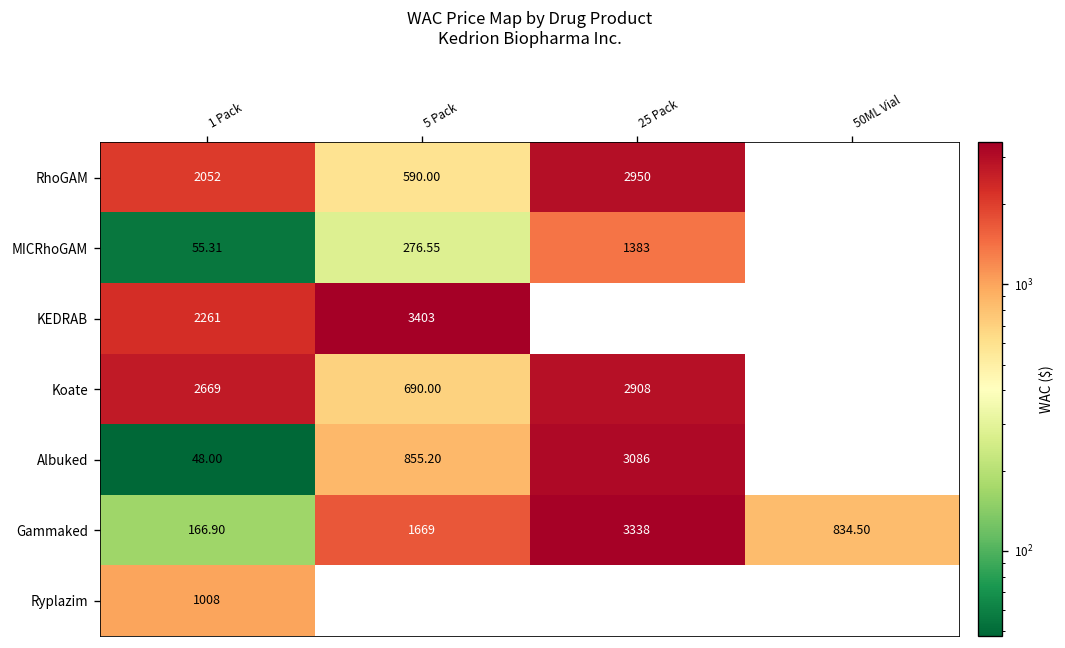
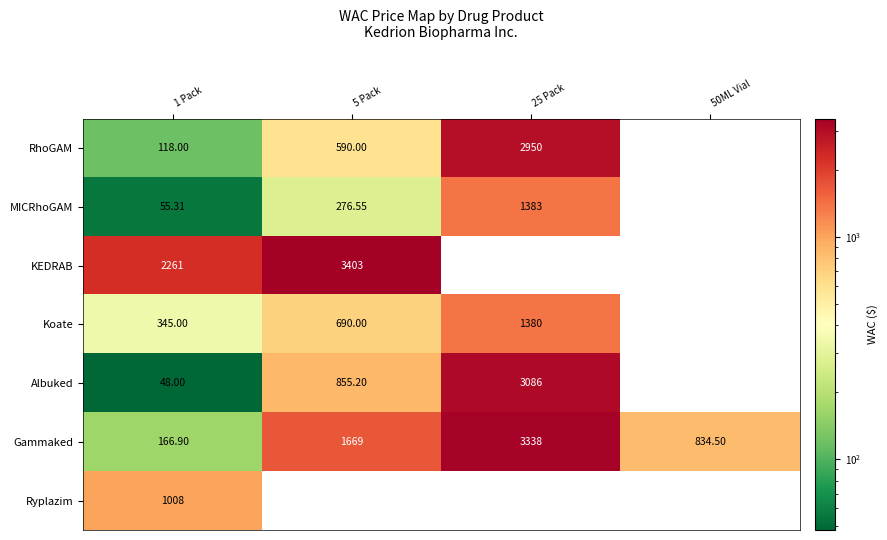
  {
    "RhoGAM": {
-     "1 Pack": 2052,
+     "1 Pack": 118.00,
      "5 Pack": 590.00,
      "25 Pack": 2950
    },
    "MICRhoGAM": {
      "1 Pack": 55.31,
      "5 Pack": 276.55,
      "25 Pack": 1383
    },
    "KEDRAB": {
      "1 Pack": 2261,
      "5 Pack": 3403
    },
    "Koate": {
-     "1 Pack": 2669,
+     "1 Pack": 345.00,
      "5 Pack": 690.00,
-     "25 Pack": 2908
+     "25 Pack": 1380
    },
    "Albuked": {
      "1 Pack": 48.00,
      "5 Pack": 855.20,
      "25 Pack": 3086
    },
    "Gammaked": {
      "1 Pack": 166.90,
      "5 Pack": 1669,
      "25 Pack": 3338,
      "50ML Vial": 834.50
    },
    "Ryplazim": {
      "1 Pack": 1008
    }
  }
